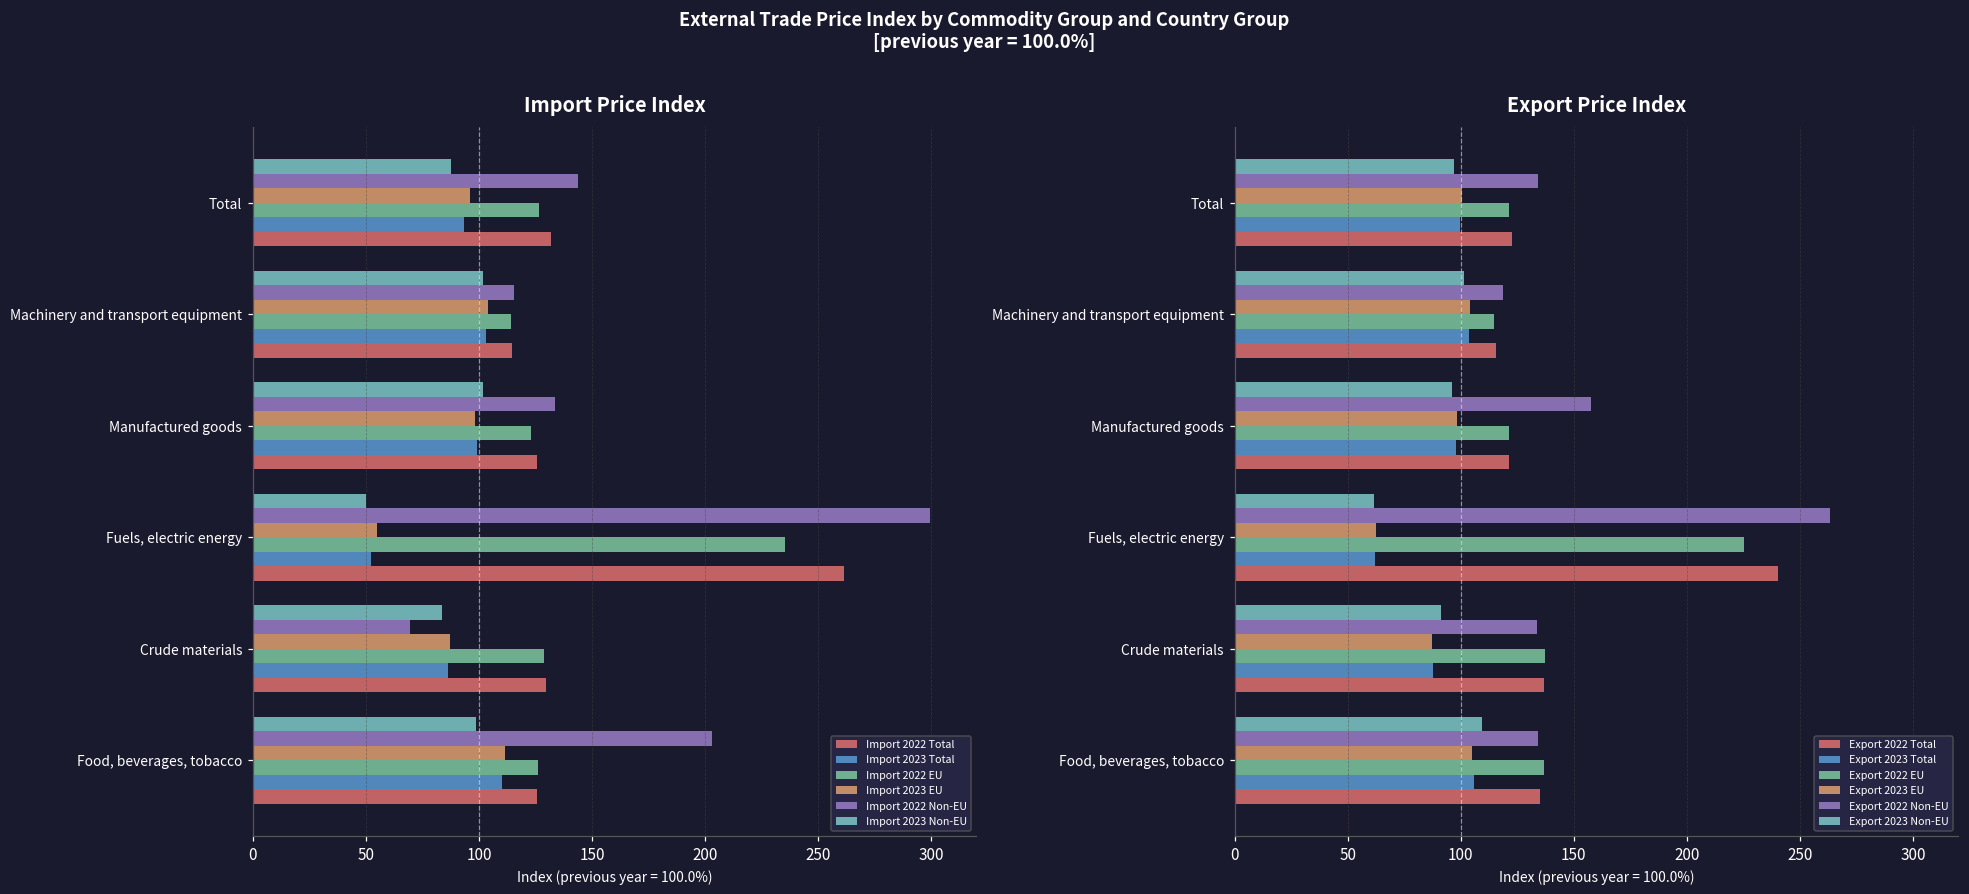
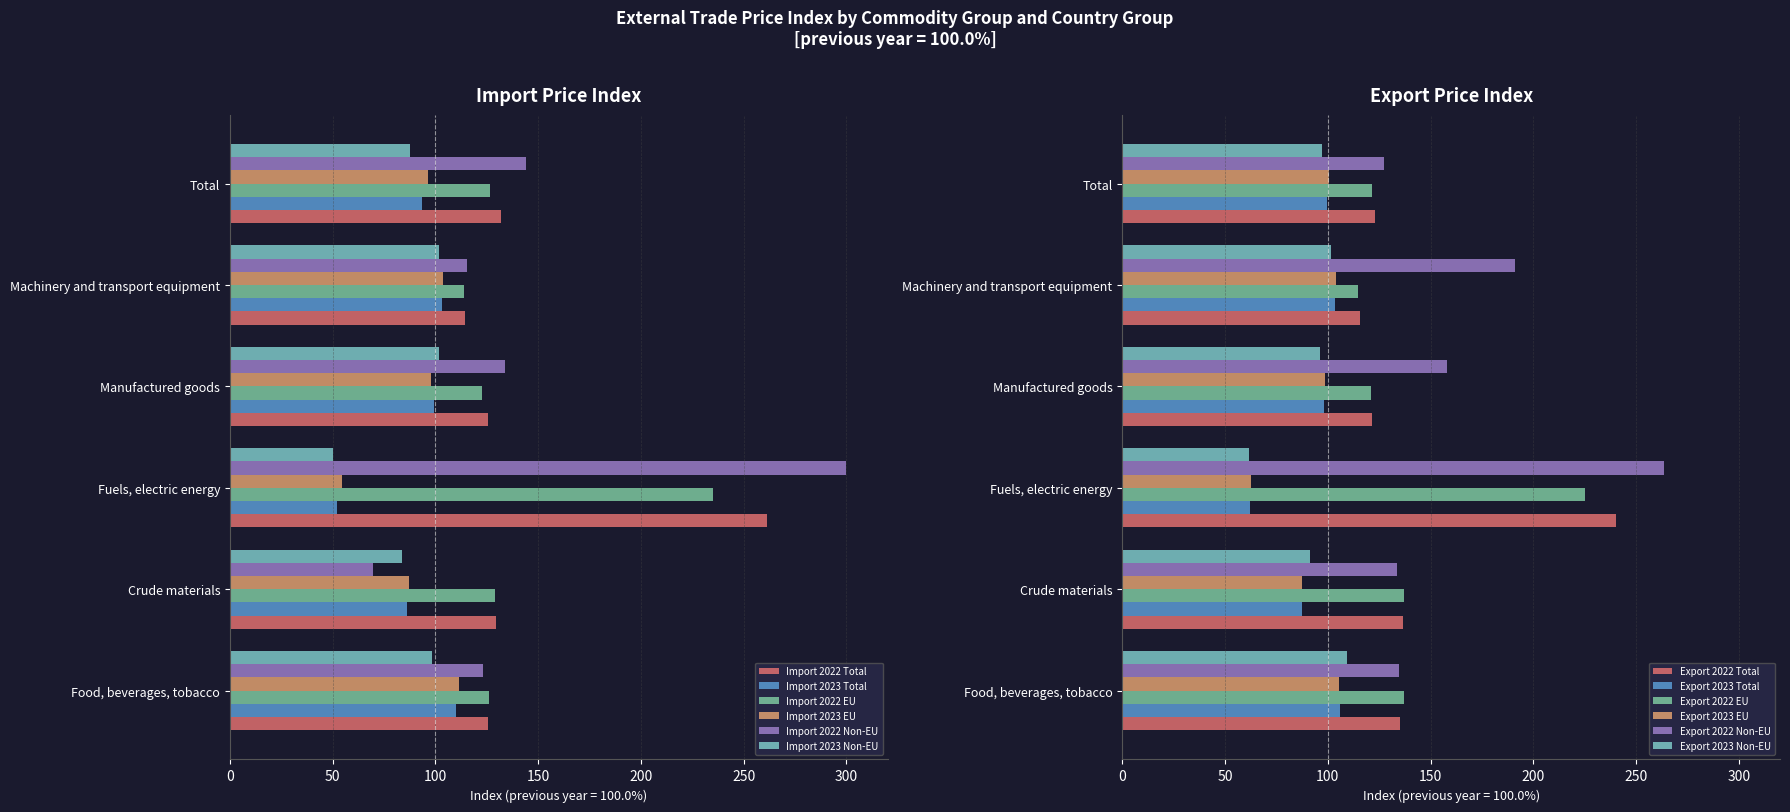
  {
    "Import Price Index": {
      "Import 2022 Non-EU": {
        "Total": 144,
        "Machinery and transport equipment": 116,
        "Manufactured goods": 134,
        "Fuels, electric energy": 300,
        "Crude materials": 70,
-       "Food, beverages, tobacco": 203
+       "Food, beverages, tobacco": 123
      }
    },
    "Export Price Index": {
      "Export 2022 Non-EU": {
-       "Total": 134,
-       "Machinery and transport equipment": 119,
+       "Total": 127,
+       "Machinery and transport equipment": 191,
        "Manufactured goods": 158,
        "Fuels, electric energy": 263,
        "Crude materials": 134,
        "Food, beverages, tobacco": 134
      }
    }
  }
